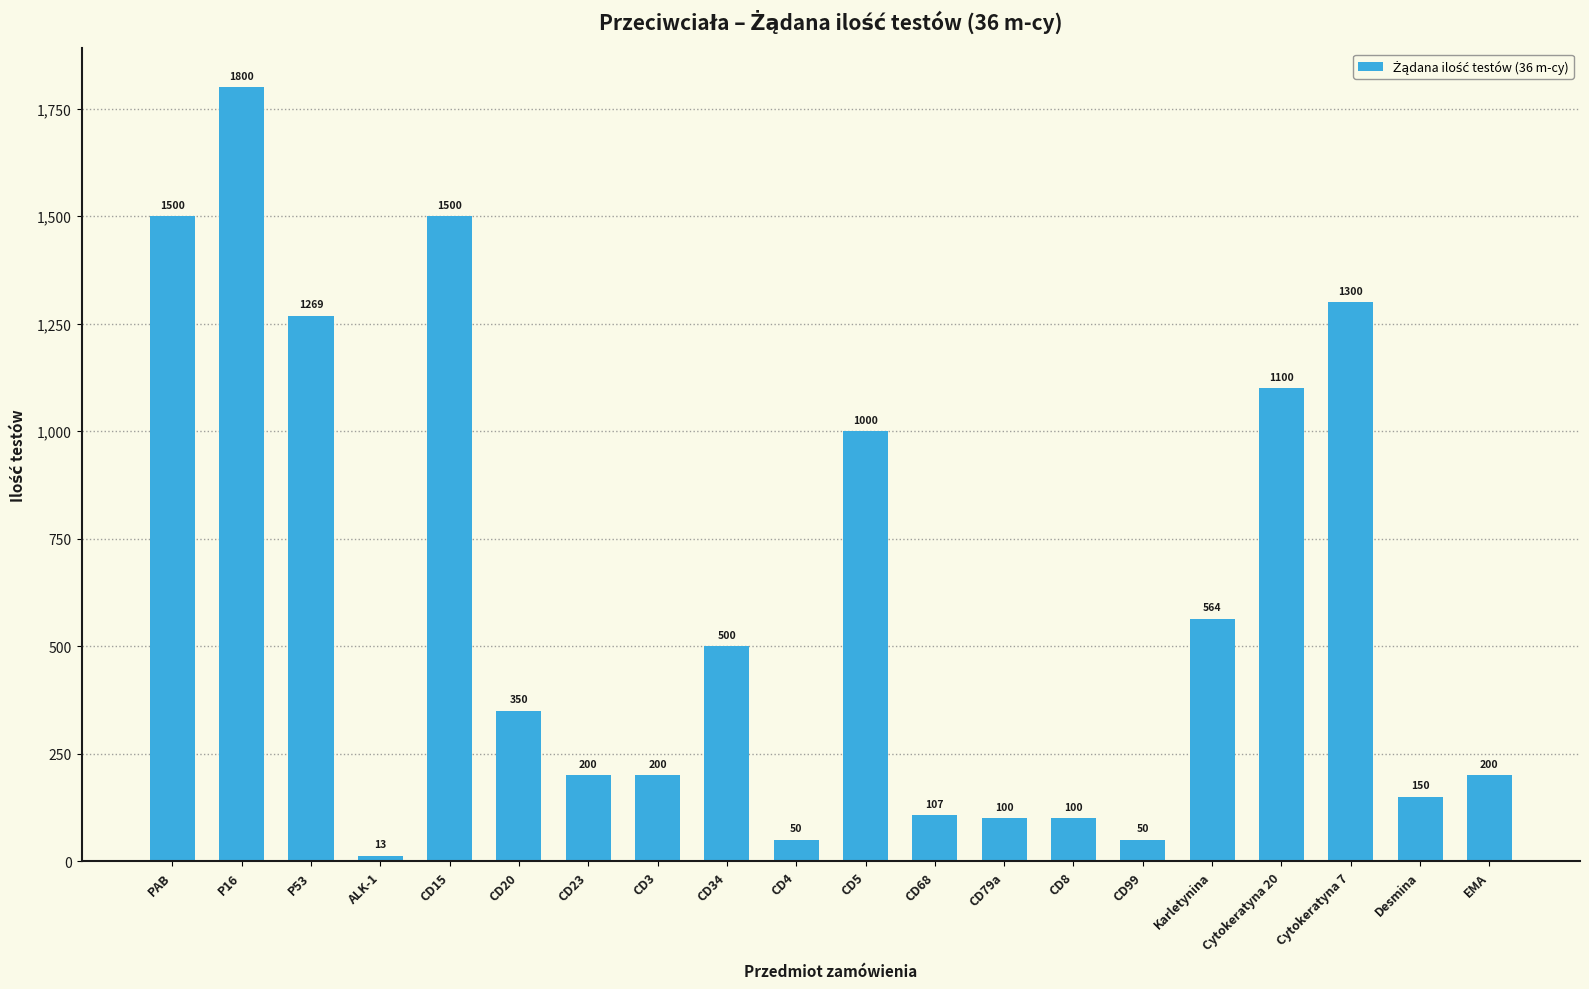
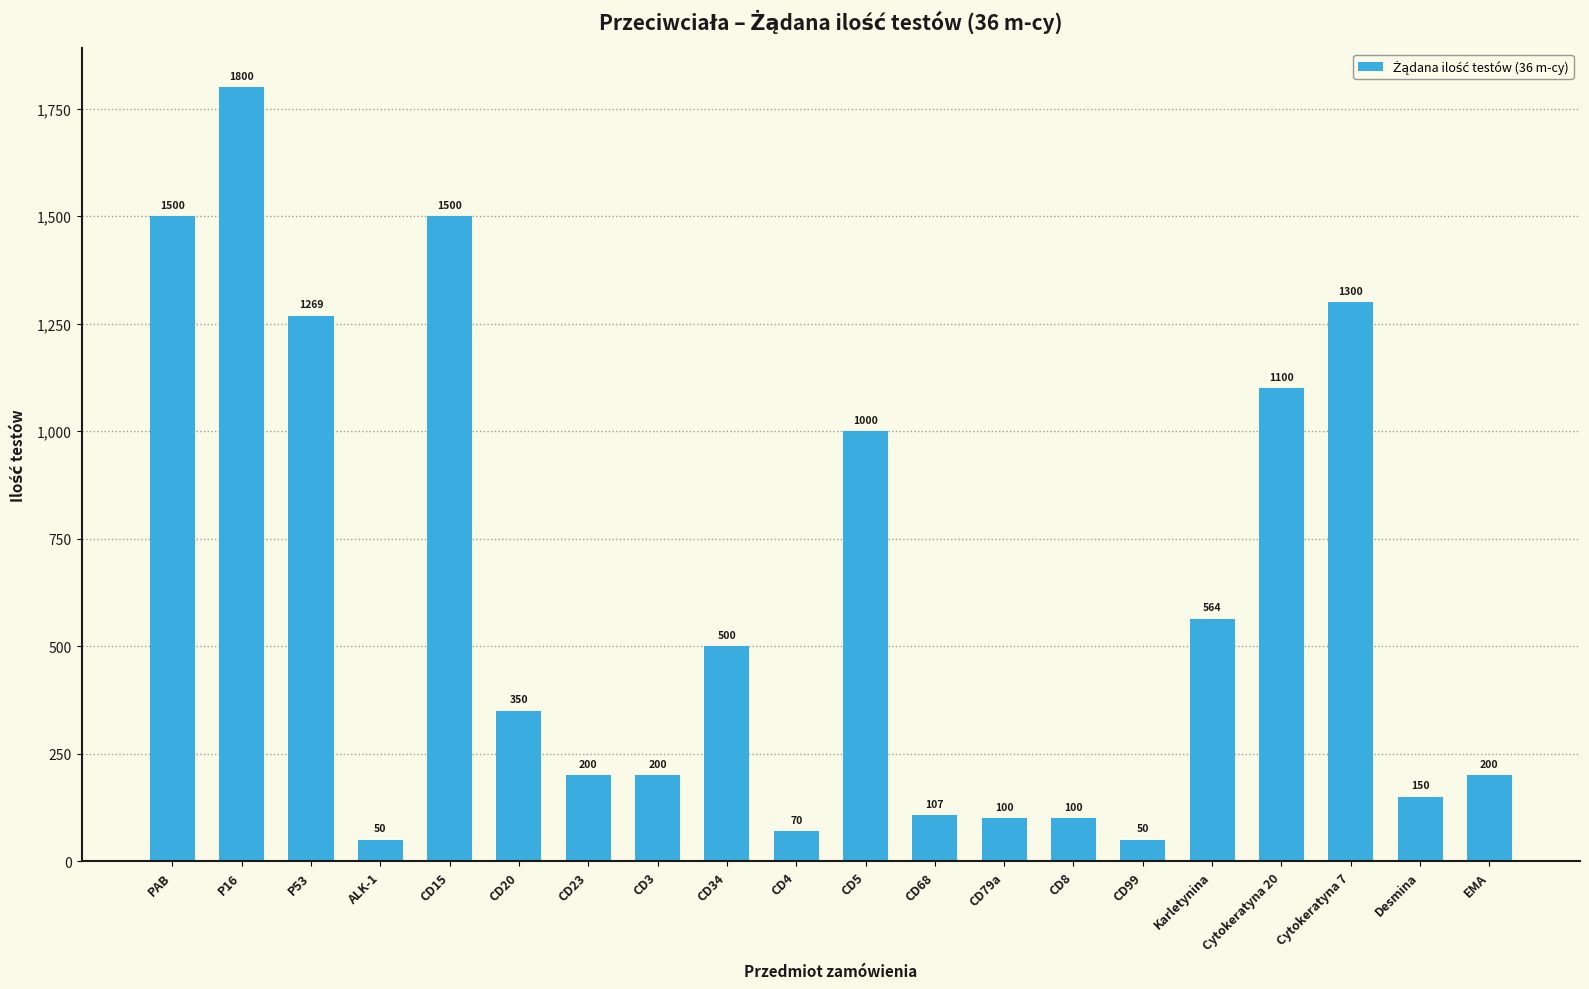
  {
    "PAB": 1500,
    "P16": 1800,
    "P53": 1269,
-   "ALK-1": 13,
+   "ALK-1": 50,
    "CD15": 1500,
    "CD20": 350,
    "CD23": 200,
    "CD3": 200,
    "CD34": 500,
-   "CD4": 50,
+   "CD4": 70,
    "CD5": 1000,
    "CD68": 107,
    "CD79a": 100,
    "CD8": 100,
    "CD99": 50,
    "Karletynina": 564,
    "Cytokeratyna 20": 1100,
    "Cytokeratyna 7": 1300,
    "Desmina": 150,
    "EMA": 200
  }
